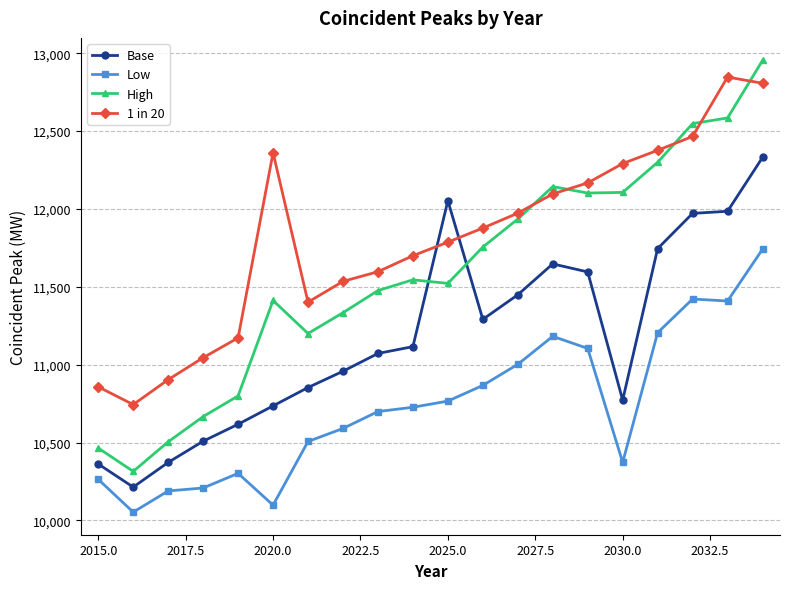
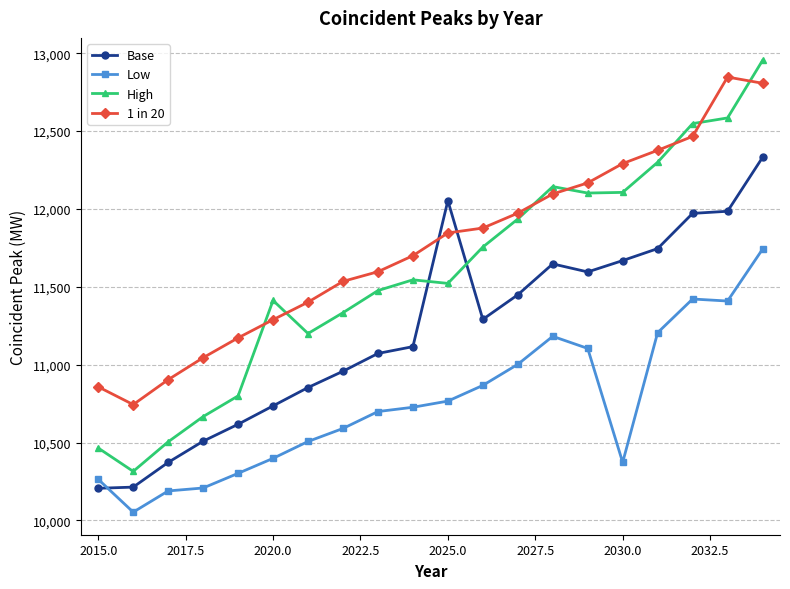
  {
    "Base": {
-     "2015.0": "10,360",
+     "2015.0": "10,210",
      "2020.0": "10,740",
      "2025.0": "12,050",
-     "2030.0": "10,770"
+     "2030.0": "11,670"
    },
    "Low": {
      "2015.0": "10,260",
-     "2020.0": "10,100",
+     "2020.0": "10,400",
      "2025.0": "10,770",
      "2030.0": "10,370"
    },
    "High": {
      "2015.0": "10,460",
      "2020.0": "11,410",
      "2025.0": "11,520",
      "2030.0": "12,110"
    },
    "1 in 20": {
      "2015.0": "10,860",
-     "2020.0": "12,360",
-     "2025.0": "11,790",
+     "2020.0": "11,290",
+     "2025.0": "11,850",
      "2030.0": "12,290"
    }
  }
